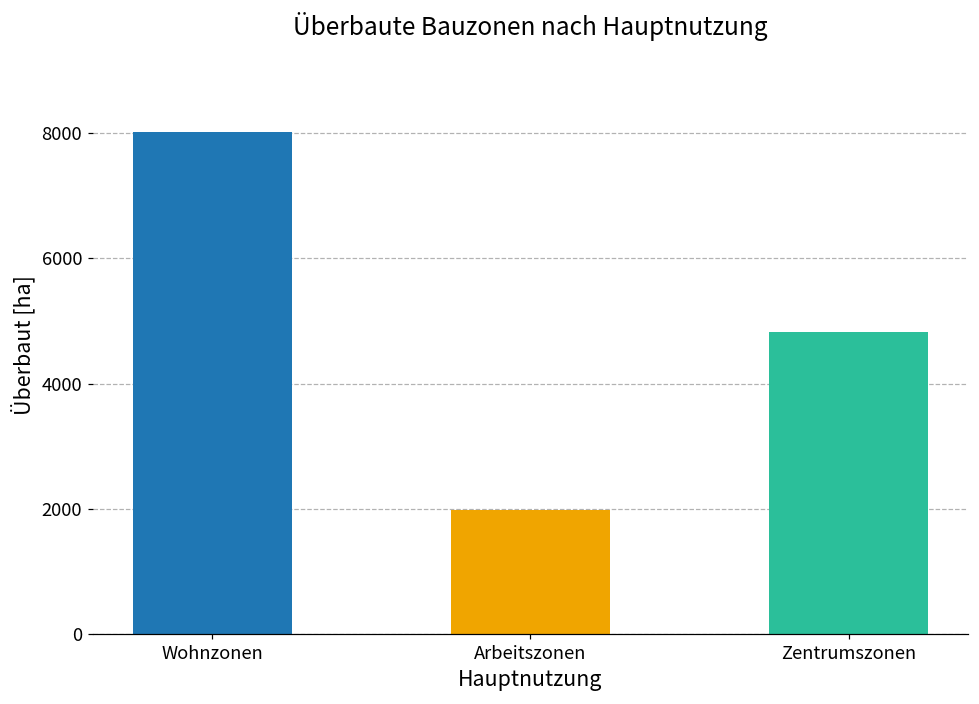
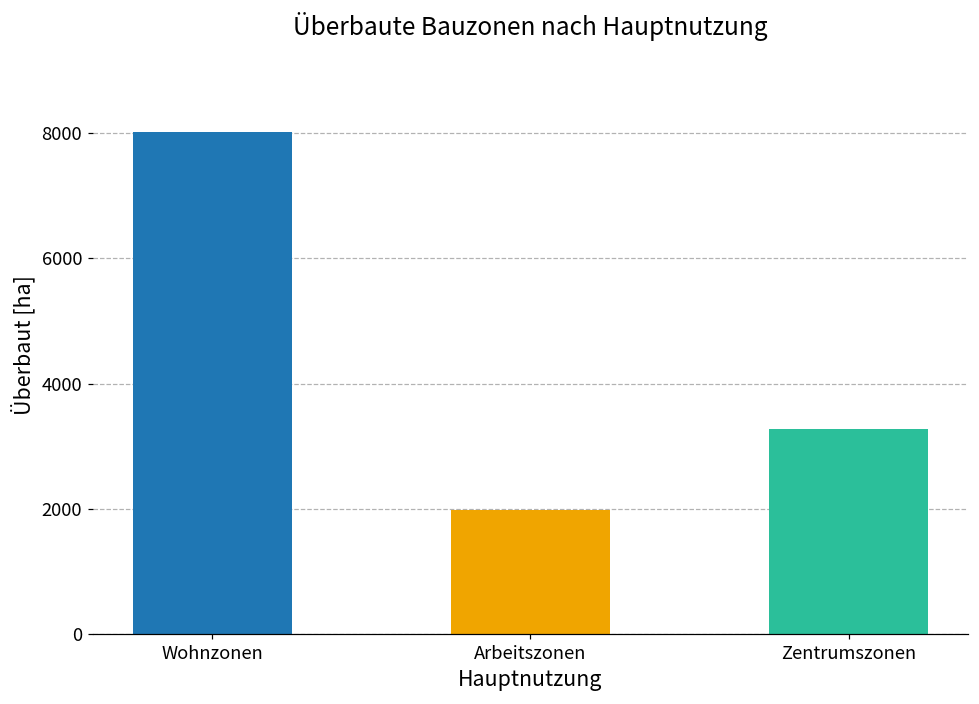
  {
    "Wohnzonen": 8000,
    "Arbeitszonen": 2000,
-   "Zentrumszonen": 4800
+   "Zentrumszonen": 3300
  }
